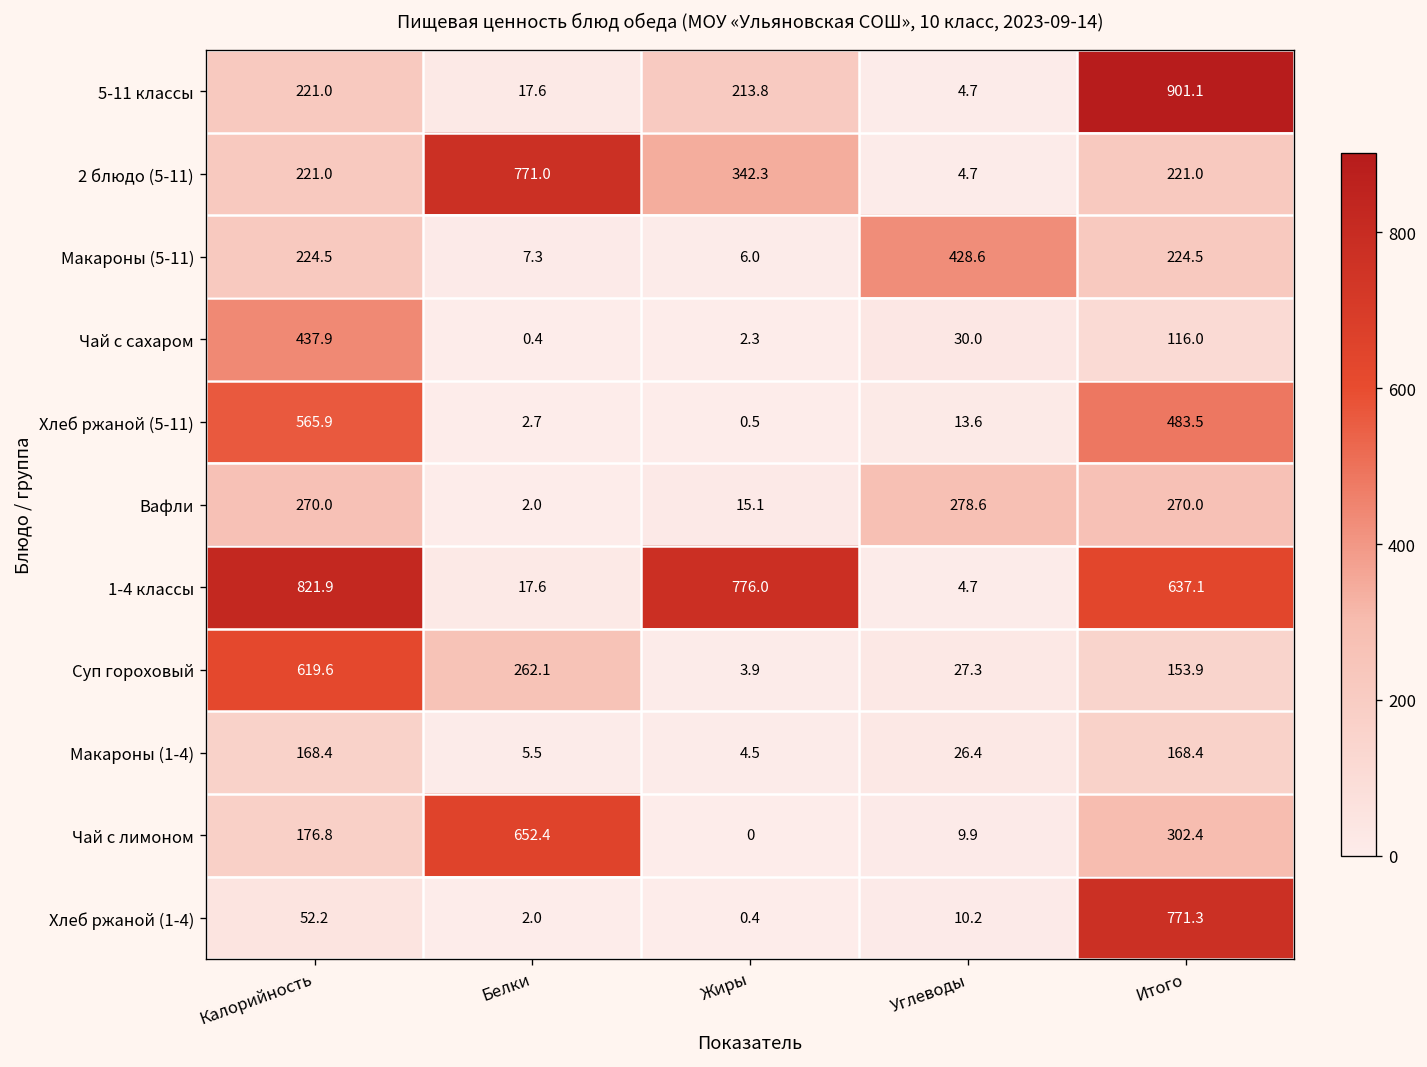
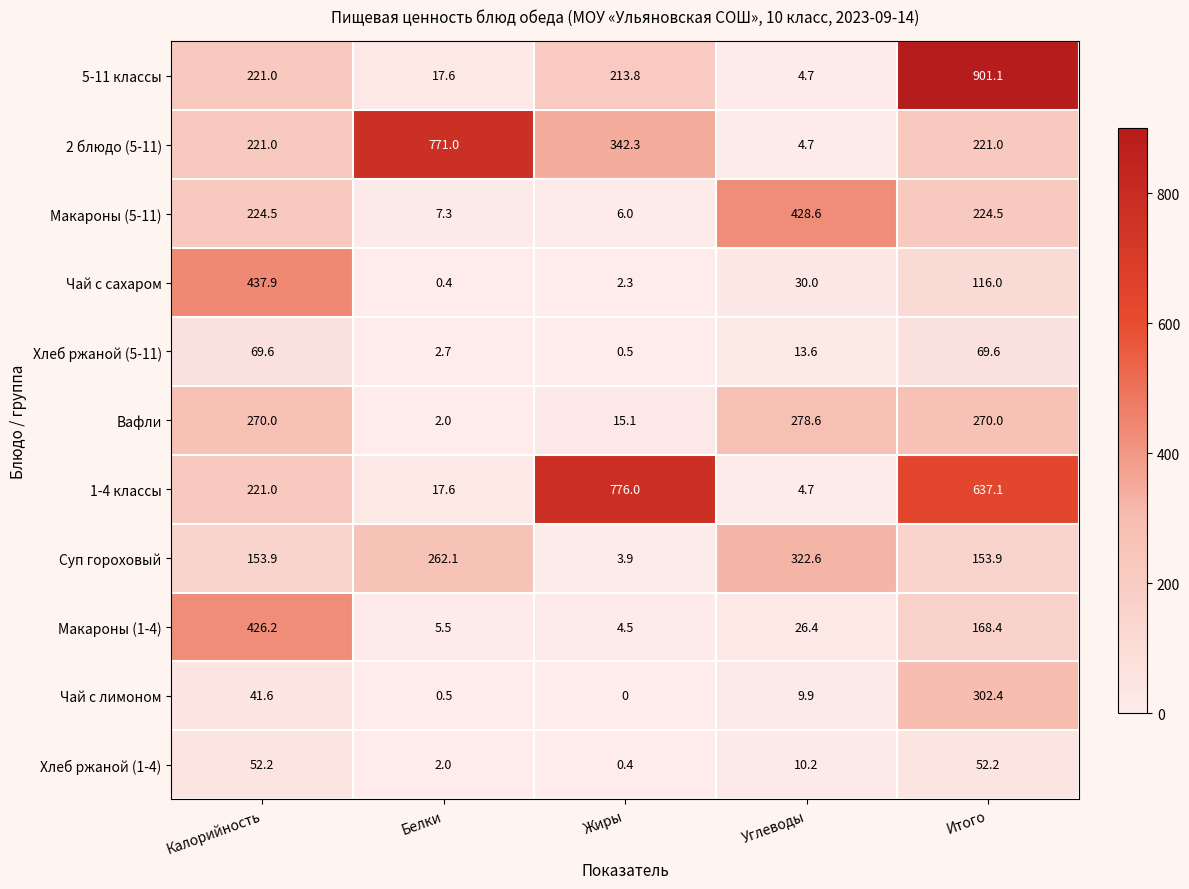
  {
    "5-11 классы": {
      "Калорийность": 221.0,
      "Белки": 17.6,
      "Жиры": 213.8,
      "Углеводы": 4.7,
      "Итого": 901.1
    },
    "2 блюдо (5-11)": {
      "Калорийность": 221.0,
      "Белки": 771.0,
      "Жиры": 342.3,
      "Углеводы": 4.7,
      "Итого": 221.0
    },
    "Макароны (5-11)": {
      "Калорийность": 224.5,
      "Белки": 7.3,
      "Жиры": 6.0,
      "Углеводы": 428.6,
      "Итого": 224.5
    },
    "Чай с сахаром": {
      "Калорийность": 437.9,
      "Белки": 0.4,
      "Жиры": 2.3,
      "Углеводы": 30.0,
      "Итого": 116.0
    },
    "Хлеб ржаной (5-11)": {
-     "Калорийность": 565.9,
+     "Калорийность": 69.6,
      "Белки": 2.7,
      "Жиры": 0.5,
      "Углеводы": 13.6,
-     "Итого": 483.5
+     "Итого": 69.6
    },
    "Вафли": {
      "Калорийность": 270.0,
      "Белки": 2.0,
      "Жиры": 15.1,
      "Углеводы": 278.6,
      "Итого": 270.0
    },
    "1-4 классы": {
-     "Калорийность": 821.9,
+     "Калорийность": 221.0,
      "Белки": 17.6,
      "Жиры": 776.0,
      "Углеводы": 4.7,
      "Итого": 637.1
    },
    "Суп гороховый": {
-     "Калорийность": 619.6,
+     "Калорийность": 153.9,
      "Белки": 262.1,
      "Жиры": 3.9,
-     "Углеводы": 27.3,
+     "Углеводы": 322.6,
      "Итого": 153.9
    },
    "Макароны (1-4)": {
-     "Калорийность": 168.4,
+     "Калорийность": 426.2,
      "Белки": 5.5,
      "Жиры": 4.5,
      "Углеводы": 26.4,
      "Итого": 168.4
    },
    "Чай с лимоном": {
-     "Калорийность": 176.8,
-     "Белки": 652.4,
+     "Калорийность": 41.6,
+     "Белки": 0.5,
      "Жиры": 0,
      "Углеводы": 9.9,
      "Итого": 302.4
    },
    "Хлеб ржаной (1-4)": {
      "Калорийность": 52.2,
      "Белки": 2.0,
      "Жиры": 0.4,
      "Углеводы": 10.2,
-     "Итого": 771.3
+     "Итого": 52.2
    }
  }
